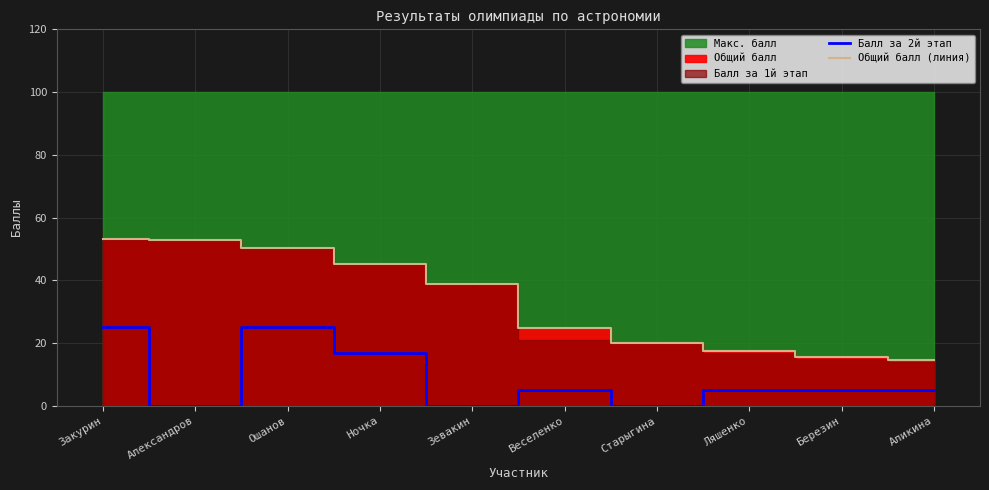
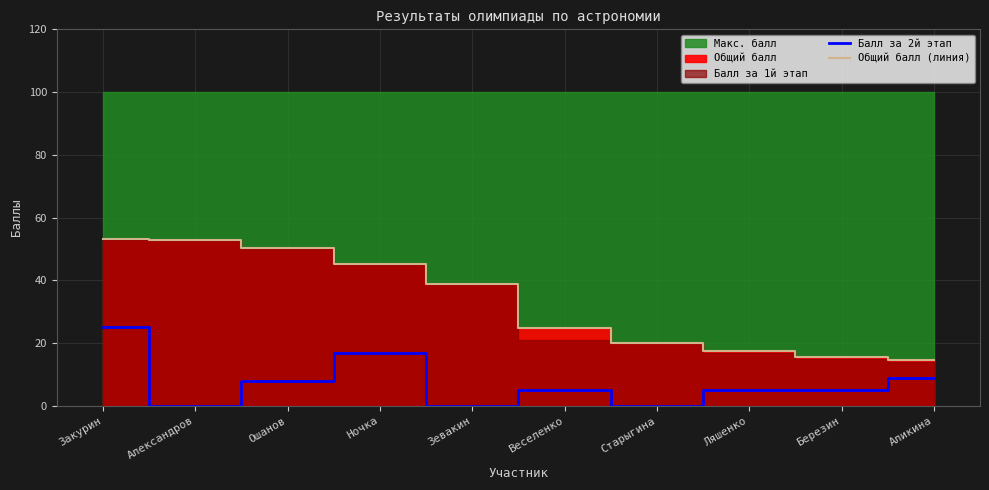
  {
    "Балл за 2й этап": {
      "Закурин": 25,
      "Александров": 0,
-     "Ошанов": 25,
+     "Ошанов": 8,
      "Ночка": 17,
      "Зевакин": 0,
      "Веселенко": 5,
      "Старыгина": 0,
      "Ляшенко": 5,
      "Березин": 5,
-     "Аликина": 5
+     "Аликина": 9
    },
    "Общий балл (линия)": {
      "Александров": 53,
      "Ошанов": 50,
      "Ночка": 45,
      "Зевакин": 39,
      "Веселенко": 25,
      "Старыгина": 20,
      "Ляшенко": 18,
      "Березин": 16
    }
  }
